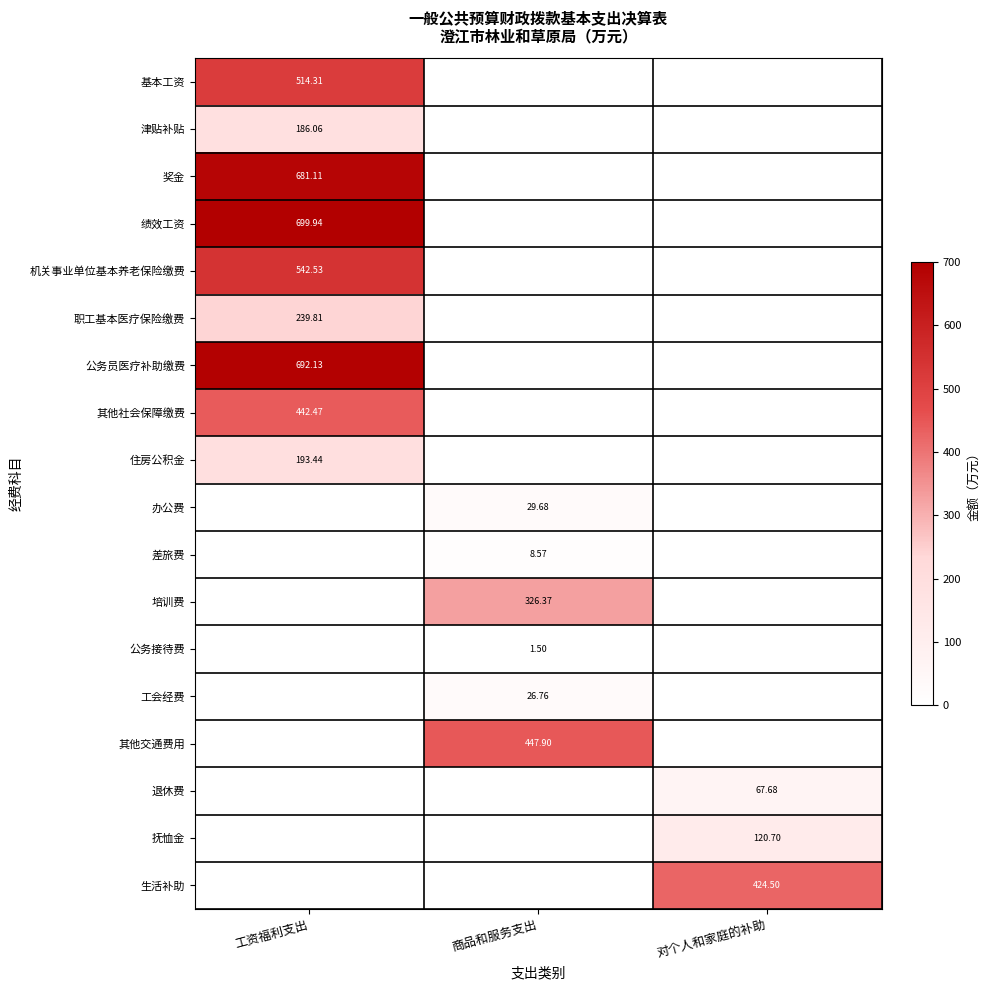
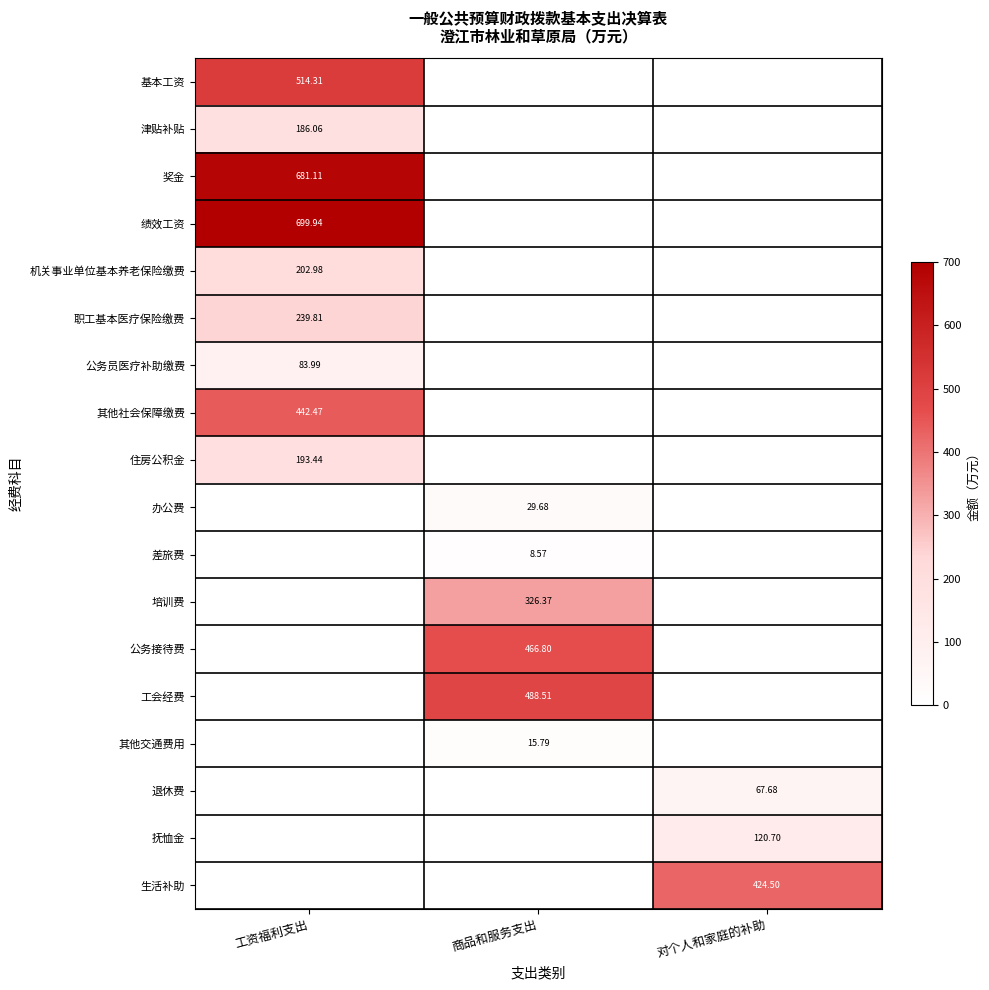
  {
    "基本工资": {
      "工资福利支出": 514.31
    },
    "津贴补贴": {
      "工资福利支出": 186.06
    },
    "奖金": {
      "工资福利支出": 681.11
    },
    "绩效工资": {
      "工资福利支出": 699.94
    },
    "机关事业单位基本养老保险缴费": {
-     "工资福利支出": 542.53
+     "工资福利支出": 202.98
    },
    "职工基本医疗保险缴费": {
      "工资福利支出": 239.81
    },
    "公务员医疗补助缴费": {
-     "工资福利支出": 692.13
+     "工资福利支出": 83.99
    },
    "其他社会保障缴费": {
      "工资福利支出": 442.47
    },
    "住房公积金": {
      "工资福利支出": 193.44
    },
    "办公费": {
      "商品和服务支出": 29.68
    },
    "差旅费": {
      "商品和服务支出": 8.57
    },
    "培训费": {
      "商品和服务支出": 326.37
    },
    "公务接待费": {
-     "商品和服务支出": 1.50
+     "商品和服务支出": 466.80
    },
    "工会经费": {
-     "商品和服务支出": 26.76
+     "商品和服务支出": 488.51
    },
    "其他交通费用": {
-     "商品和服务支出": 447.90
+     "商品和服务支出": 15.79
    },
    "退休费": {
      "对个人和家庭的补助": 67.68
    },
    "抚恤金": {
      "对个人和家庭的补助": 120.70
    },
    "生活补助": {
      "对个人和家庭的补助": 424.50
    }
  }
